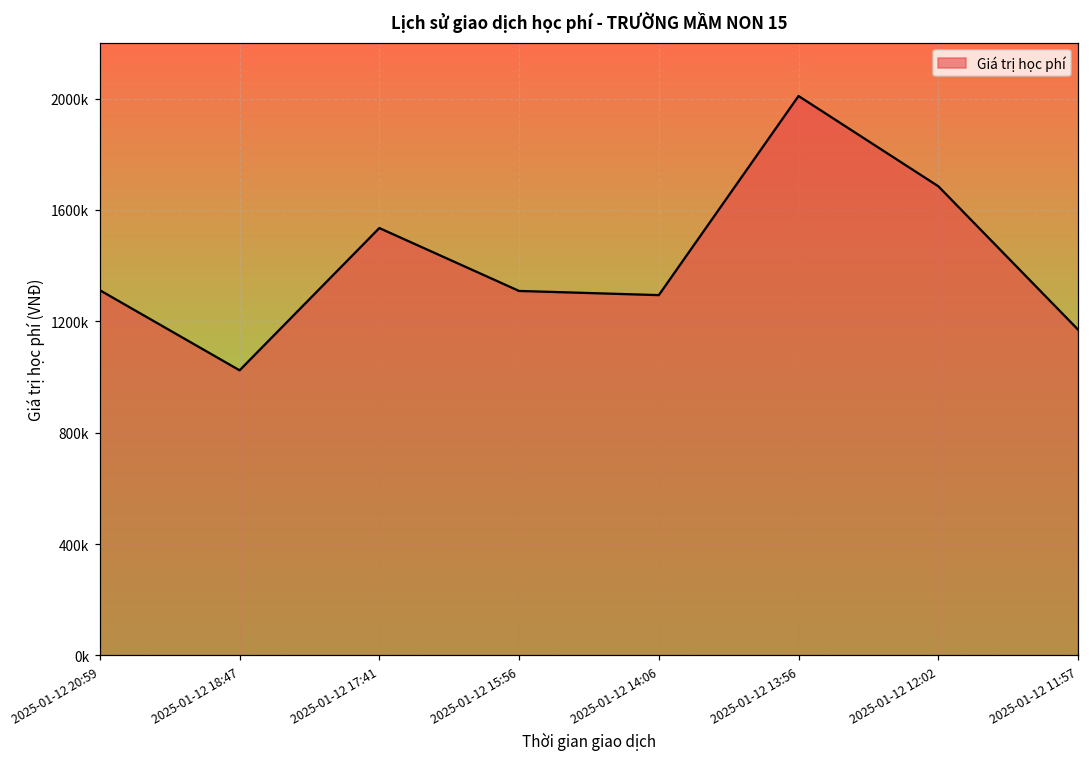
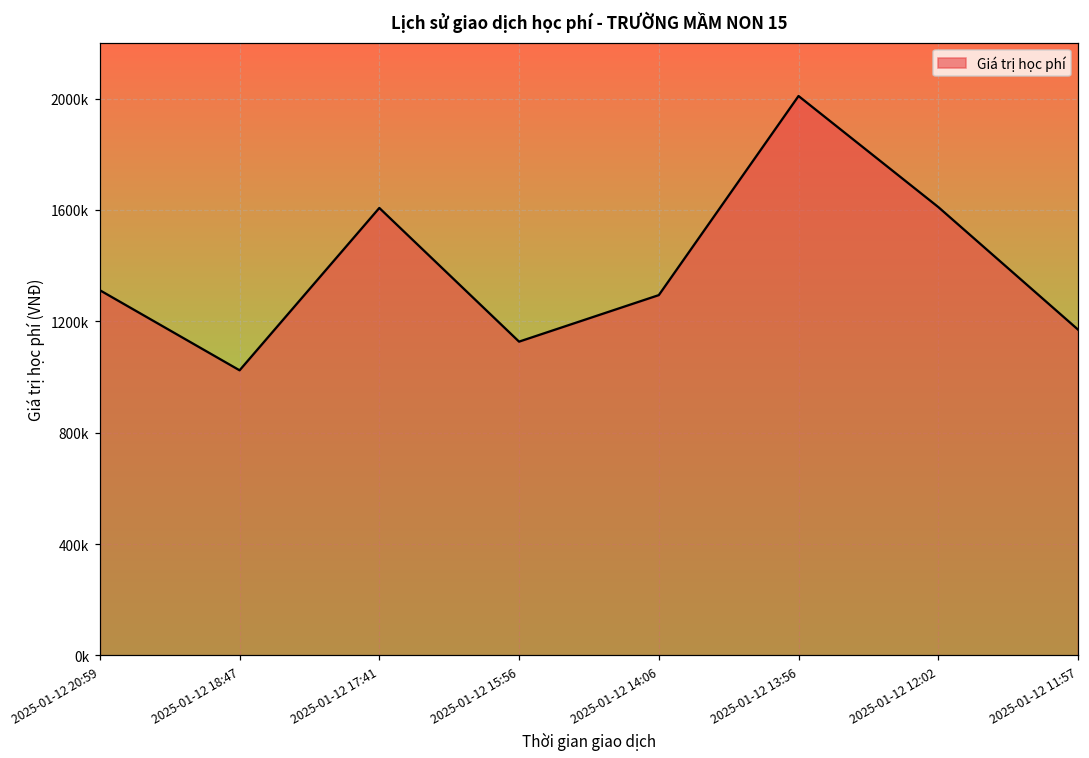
  {
    "2025-01-12 20:59": 1310000,
    "2025-01-12 18:47": 1020000,
-   "2025-01-12 17:41": 1530000,
-   "2025-01-12 15:56": 1310000,
+   "2025-01-12 17:41": 1610000,
+   "2025-01-12 15:56": 1130000,
    "2025-01-12 14:06": 1290000,
    "2025-01-12 13:56": 2010000,
-   "2025-01-12 12:02": 1690000,
+   "2025-01-12 12:02": 1610000,
    "2025-01-12 11:57": 1170000
  }
